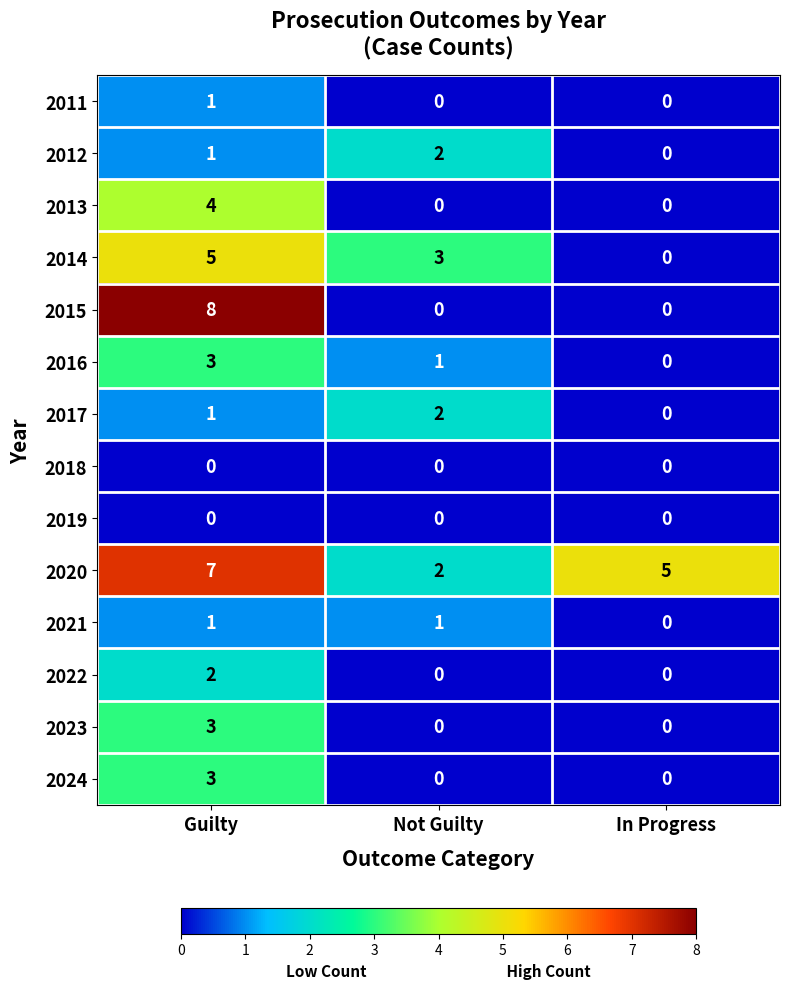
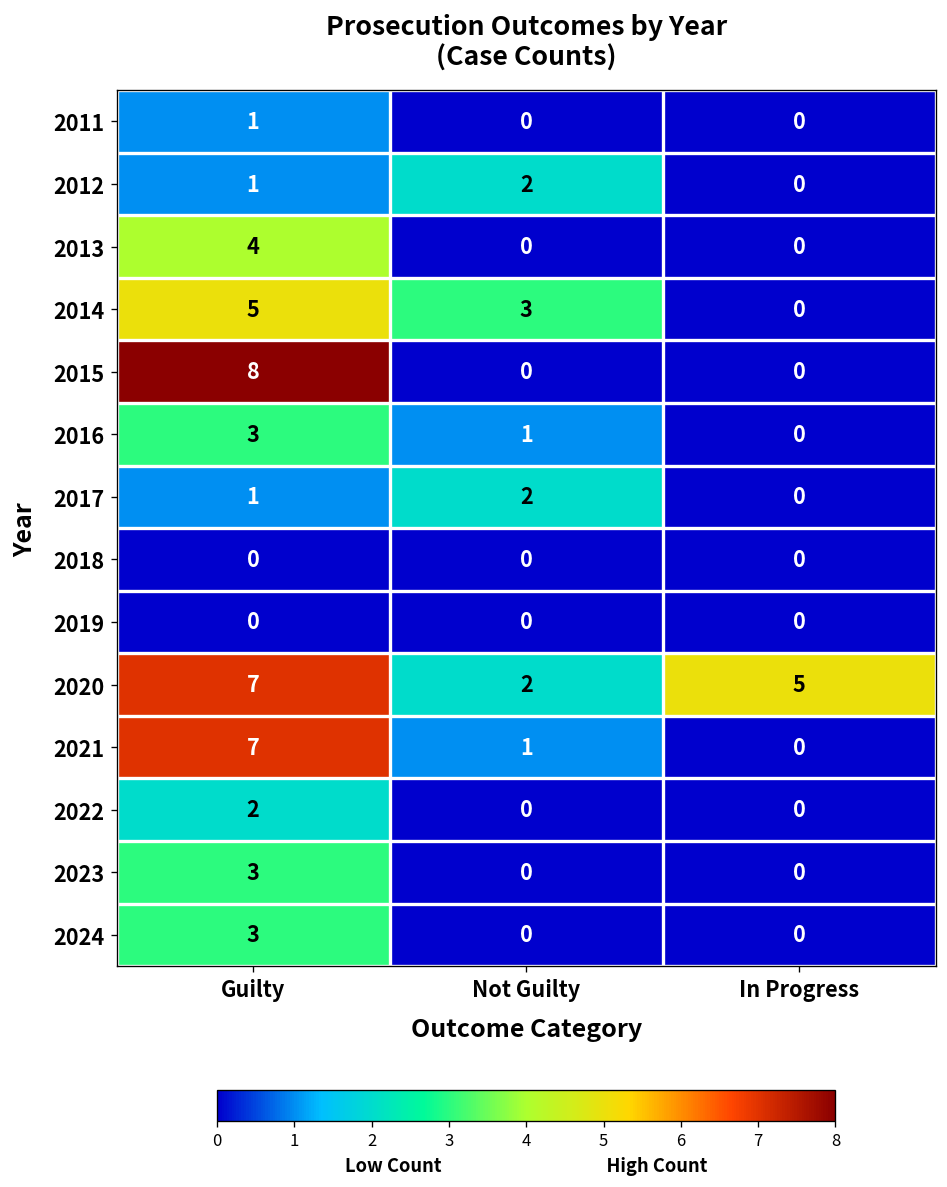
  {
    "2011": {
      "Guilty": 1,
      "Not Guilty": 0,
      "In Progress": 0
    },
    "2012": {
      "Guilty": 1,
      "Not Guilty": 2,
      "In Progress": 0
    },
    "2013": {
      "Guilty": 4,
      "Not Guilty": 0,
      "In Progress": 0
    },
    "2014": {
      "Guilty": 5,
      "Not Guilty": 3,
      "In Progress": 0
    },
    "2015": {
      "Guilty": 8,
      "Not Guilty": 0,
      "In Progress": 0
    },
    "2016": {
      "Guilty": 3,
      "Not Guilty": 1,
      "In Progress": 0
    },
    "2017": {
      "Guilty": 1,
      "Not Guilty": 2,
      "In Progress": 0
    },
    "2018": {
      "Guilty": 0,
      "Not Guilty": 0,
      "In Progress": 0
    },
    "2019": {
      "Guilty": 0,
      "Not Guilty": 0,
      "In Progress": 0
    },
    "2020": {
      "Guilty": 7,
      "Not Guilty": 2,
      "In Progress": 5
    },
    "2021": {
-     "Guilty": 1,
+     "Guilty": 7,
      "Not Guilty": 1,
      "In Progress": 0
    },
    "2022": {
      "Guilty": 2,
      "Not Guilty": 0,
      "In Progress": 0
    },
    "2023": {
      "Guilty": 3,
      "Not Guilty": 0,
      "In Progress": 0
    },
    "2024": {
      "Guilty": 3,
      "Not Guilty": 0,
      "In Progress": 0
    }
  }
